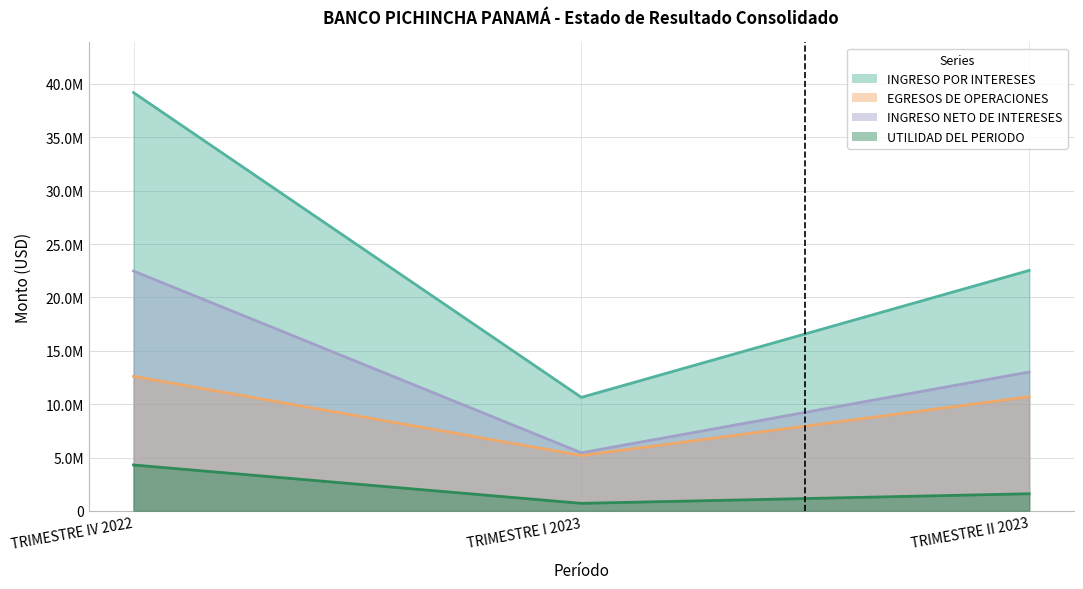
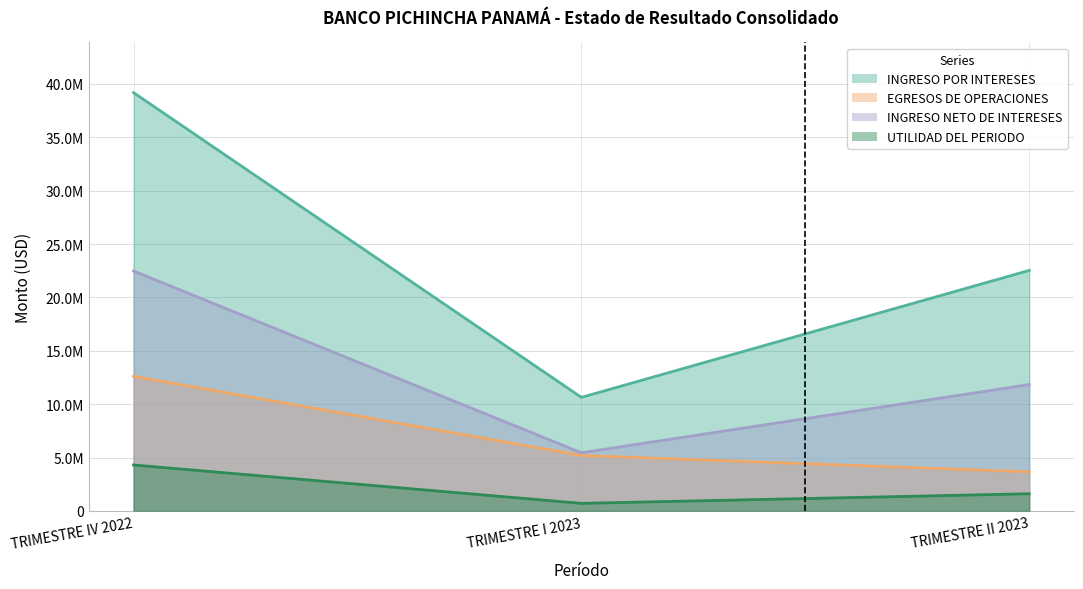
  {
    "INGRESO POR INTERESES": {
      "TRIMESTRE IV 2022": 39200000,
      "TRIMESTRE I 2023": 10600000,
      "TRIMESTRE II 2023": 22500000
    },
    "EGRESOS DE OPERACIONES": {
      "TRIMESTRE IV 2022": 12600000,
      "TRIMESTRE I 2023": 5200000,
-     "TRIMESTRE II 2023": 10700000
+     "TRIMESTRE II 2023": 3700000
    },
    "INGRESO NETO DE INTERESES": {
      "TRIMESTRE IV 2022": 22500000,
      "TRIMESTRE I 2023": 5400000,
-     "TRIMESTRE II 2023": 13000000
+     "TRIMESTRE II 2023": 11800000
    },
    "UTILIDAD DEL PERIODO": {
      "TRIMESTRE IV 2022": 4300000,
      "TRIMESTRE I 2023": 700000,
      "TRIMESTRE II 2023": 1600000
    }
  }
